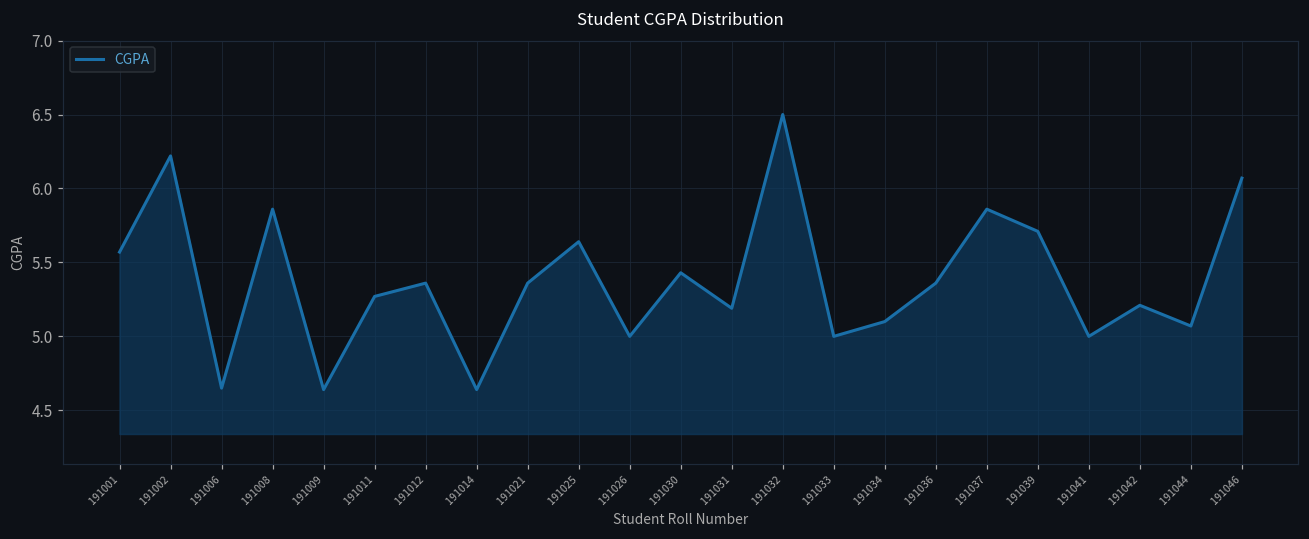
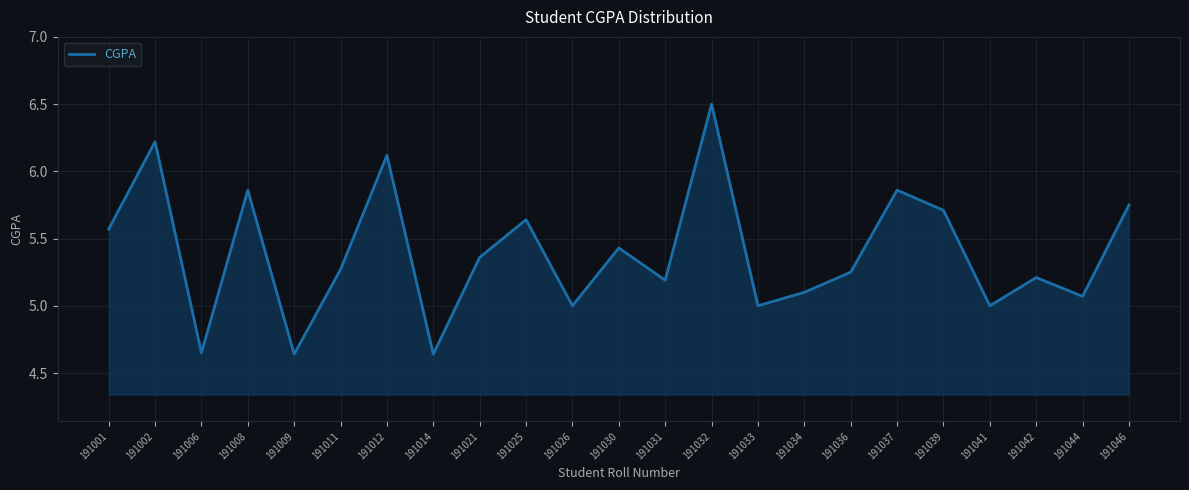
  {
    "191001": 5.57,
    "191002": 6.22,
    "191006": 4.65,
    "191008": 5.86,
    "191009": 4.64,
    "191011": 5.27,
-   "191012": 5.36,
+   "191012": 6.12,
    "191014": 4.64,
    "191021": 5.36,
    "191025": 5.64,
    "191026": 5.00,
    "191030": 5.43,
    "191031": 5.19,
    "191032": 6.50,
    "191033": 5.00,
    "191034": 5.10,
-   "191036": 5.36,
+   "191036": 5.25,
    "191037": 5.86,
    "191039": 5.71,
    "191041": 5.00,
    "191042": 5.21,
    "191044": 5.07,
-   "191046": 6.07
+   "191046": 5.75
  }
